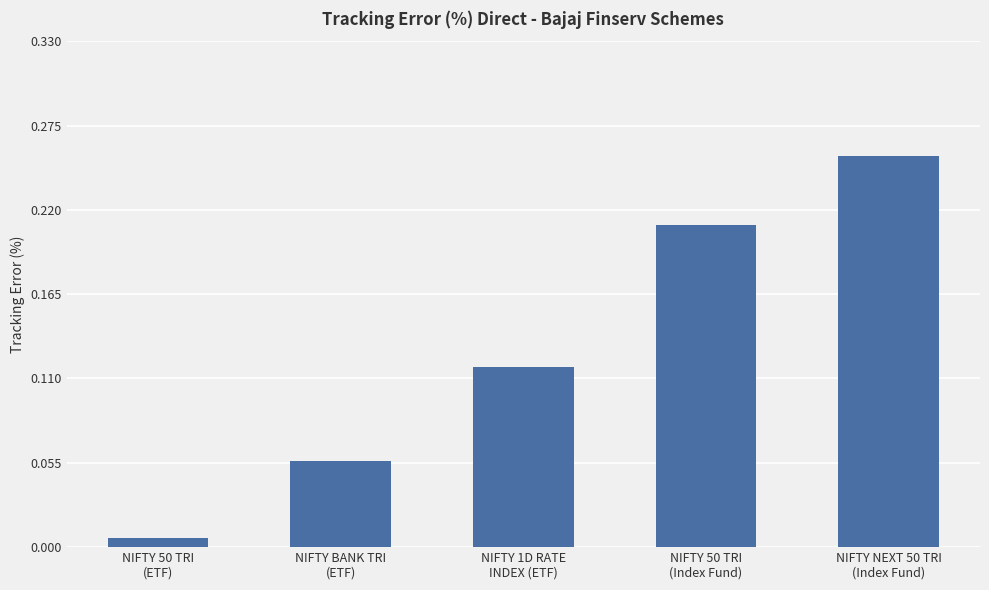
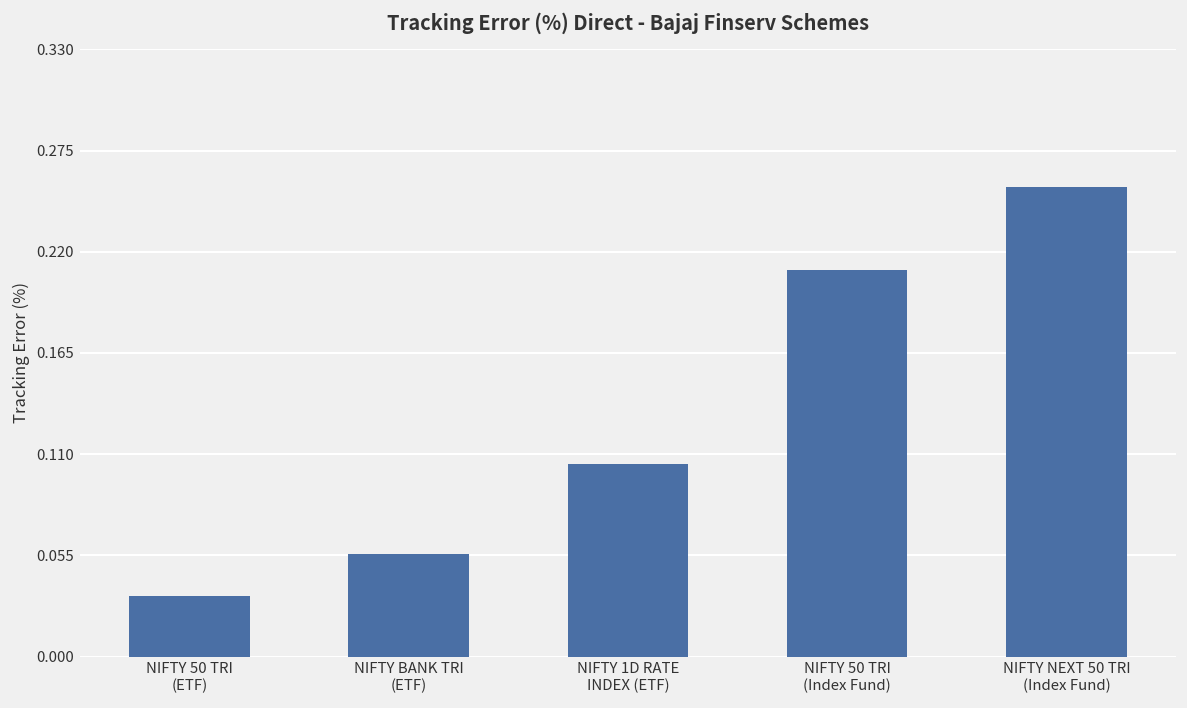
  {
-   "NIFTY 50 TRI (ETF)": 0.006,
+   "NIFTY 50 TRI (ETF)": 0.033,
    "NIFTY BANK TRI (ETF)": 0.056,
-   "NIFTY 1D RATE INDEX (ETF)": 0.117,
+   "NIFTY 1D RATE INDEX (ETF)": 0.105,
    "NIFTY 50 TRI (Index Fund)": 0.210,
    "NIFTY NEXT 50 TRI (Index Fund)": 0.255
  }
